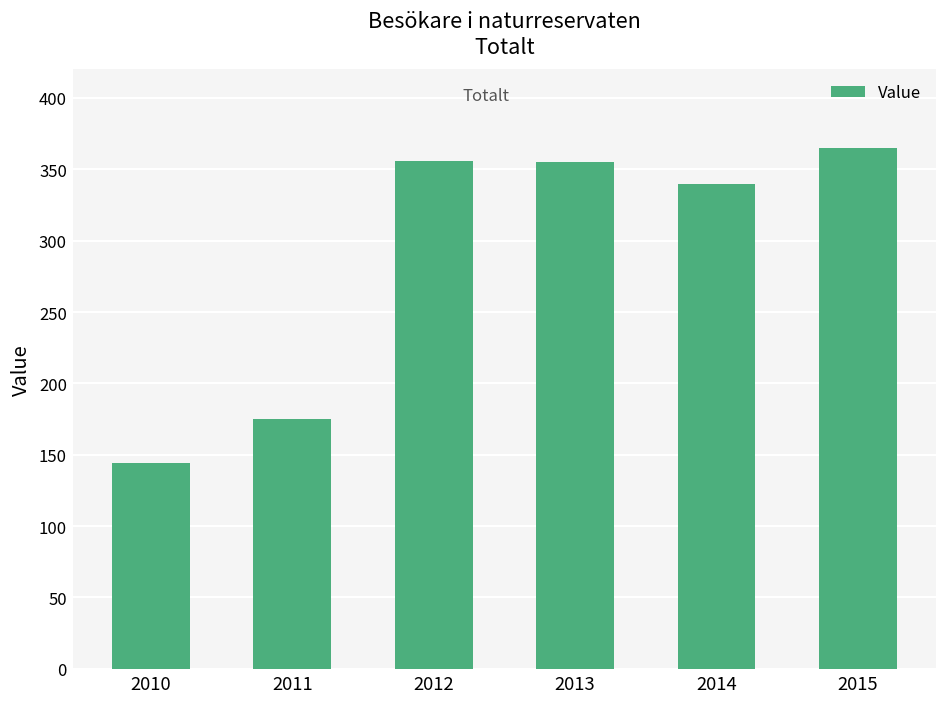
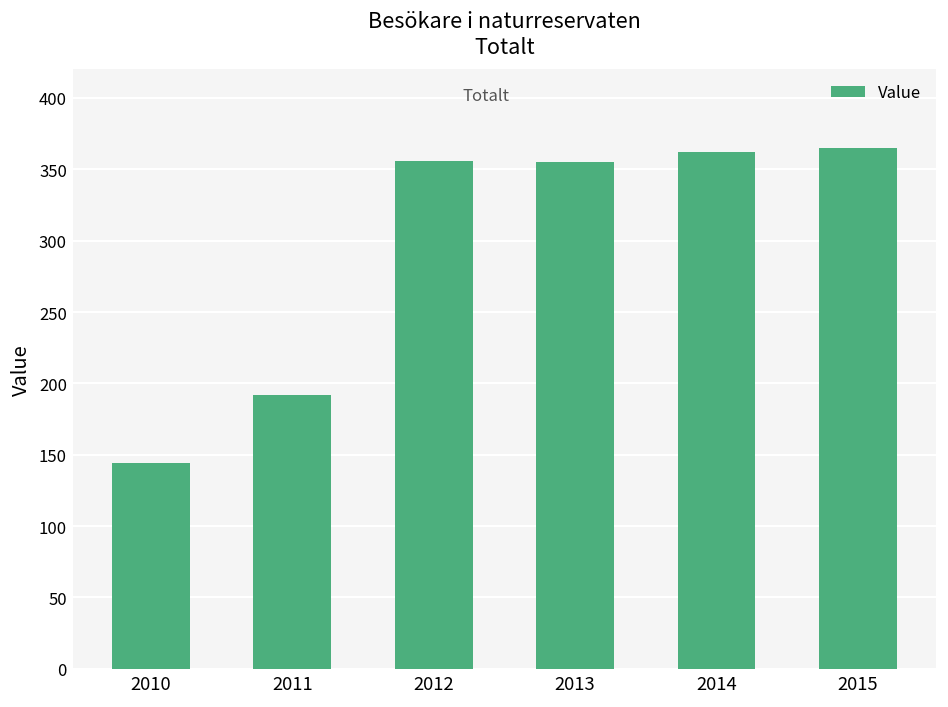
  {
    "2010": 144,
-   "2011": 175,
+   "2011": 192,
    "2012": 356,
    "2013": 355,
-   "2014": 340,
+   "2014": 362,
    "2015": 365
  }
